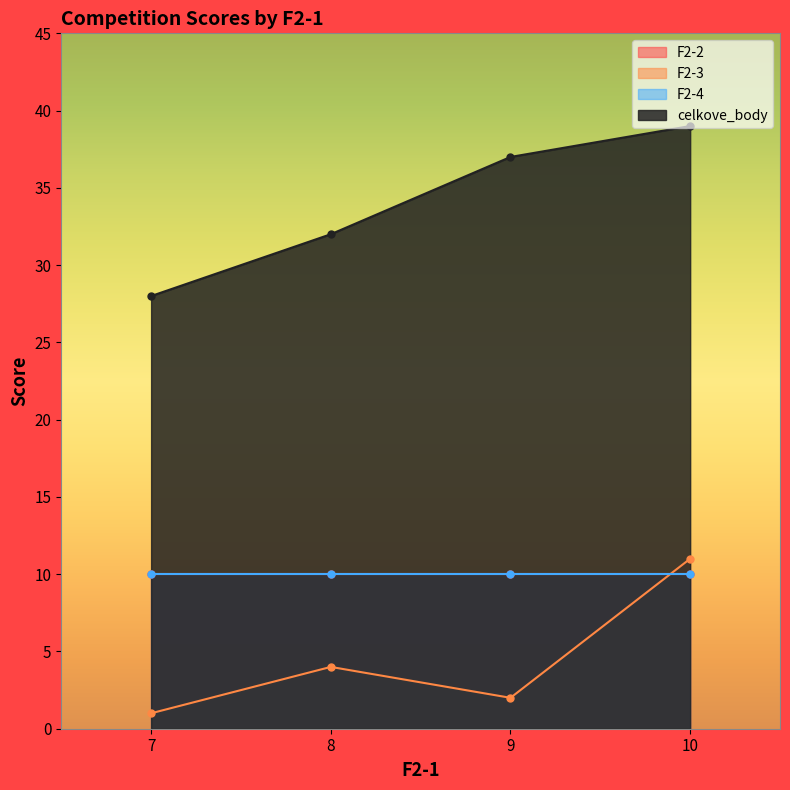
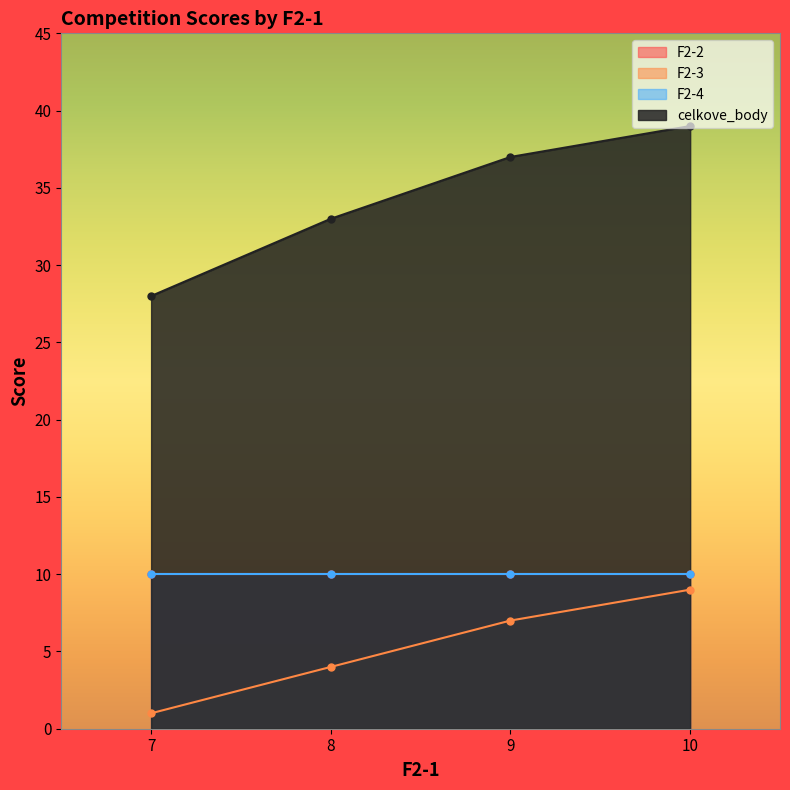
  {
    "F2-4": {
      "7": 10,
      "8": 10,
      "9": 10,
      "10": 10
    },
    "F2-3": {
      "7": 1,
      "8": 4,
-     "9": 2,
-     "10": 11
+     "9": 7,
+     "10": 9
    },
    "celkove_body": {
      "7": 28,
-     "8": 32,
+     "8": 33,
      "9": 37
    }
  }
